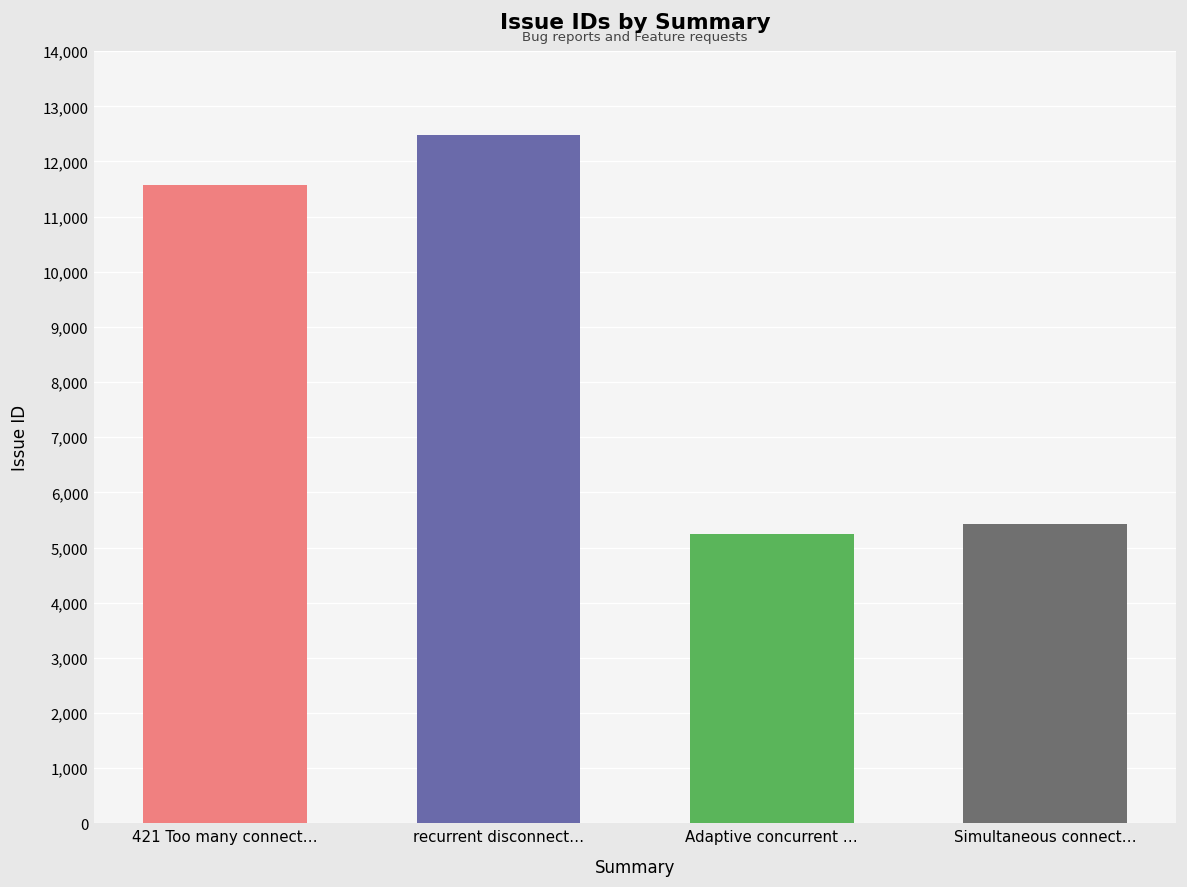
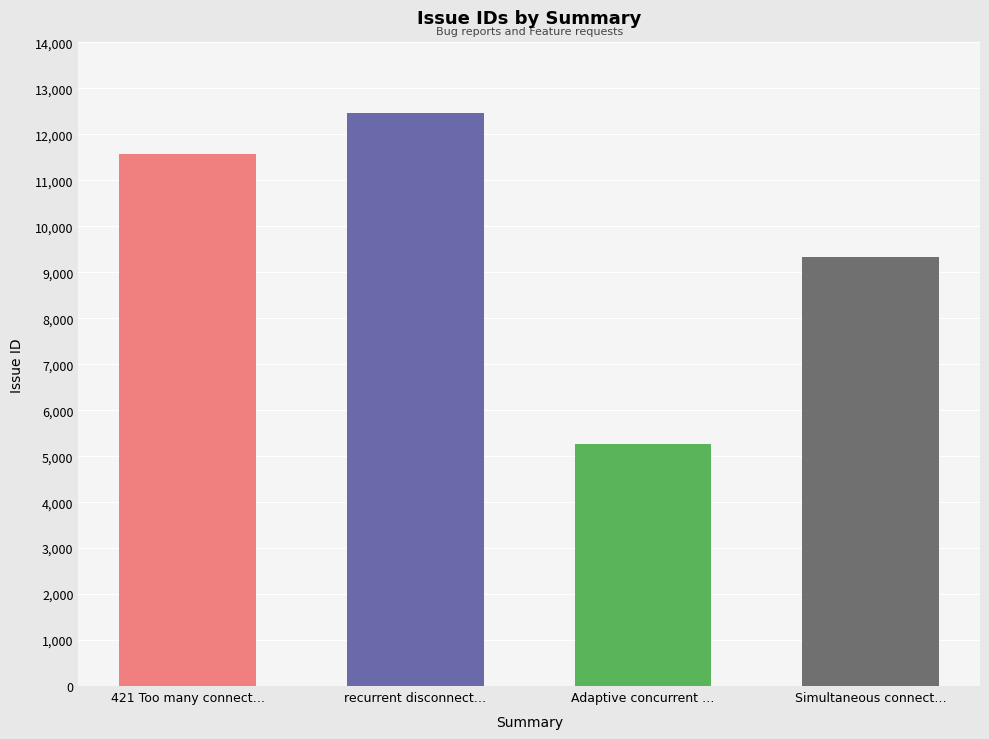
  {
    "421 Too many connect…": "11,600",
    "recurrent disconnect…": "12,500",
    "Adaptive concurrent …": "5,300",
-   "Simultaneous connect…": "5,400"
+   "Simultaneous connect…": "9,300"
  }
